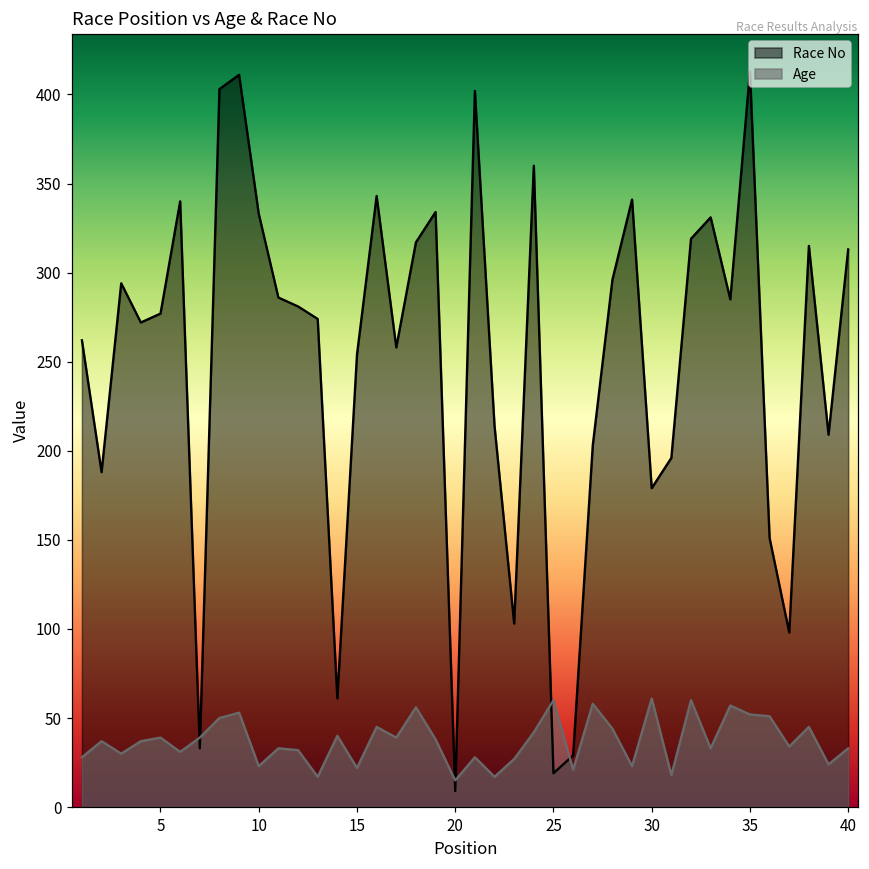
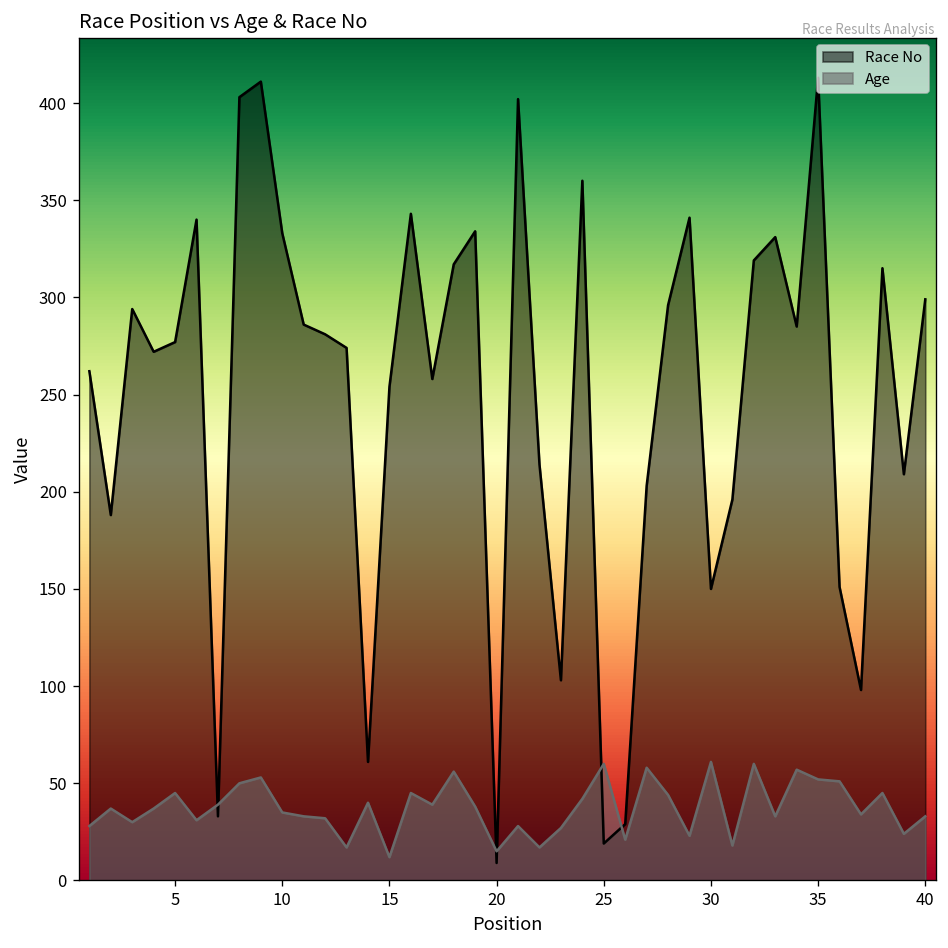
  {
    "Race No": {
      "5": 277,
      "10": 333,
      "15": 254,
      "20": 9,
      "25": 19,
-     "30": 179,
-     "40": 313
+     "30": 150,
+     "40": 299
    },
    "Age": {
-     "5": 39,
-     "10": 23,
-     "15": 22,
+     "5": 45,
+     "10": 35,
+     "15": 12,
      "20": 15,
      "25": 60,
      "30": 61,
      "35": 52,
      "40": 33
    }
  }
